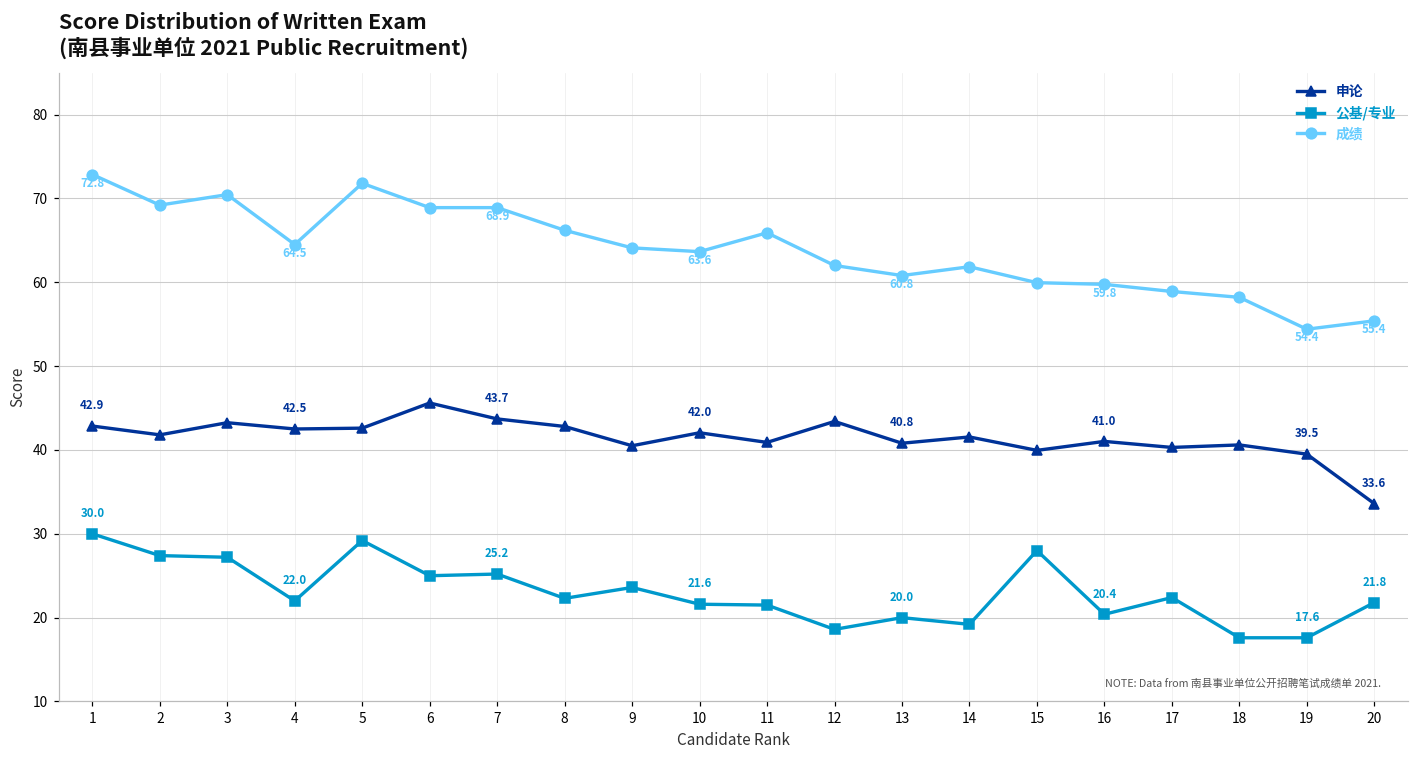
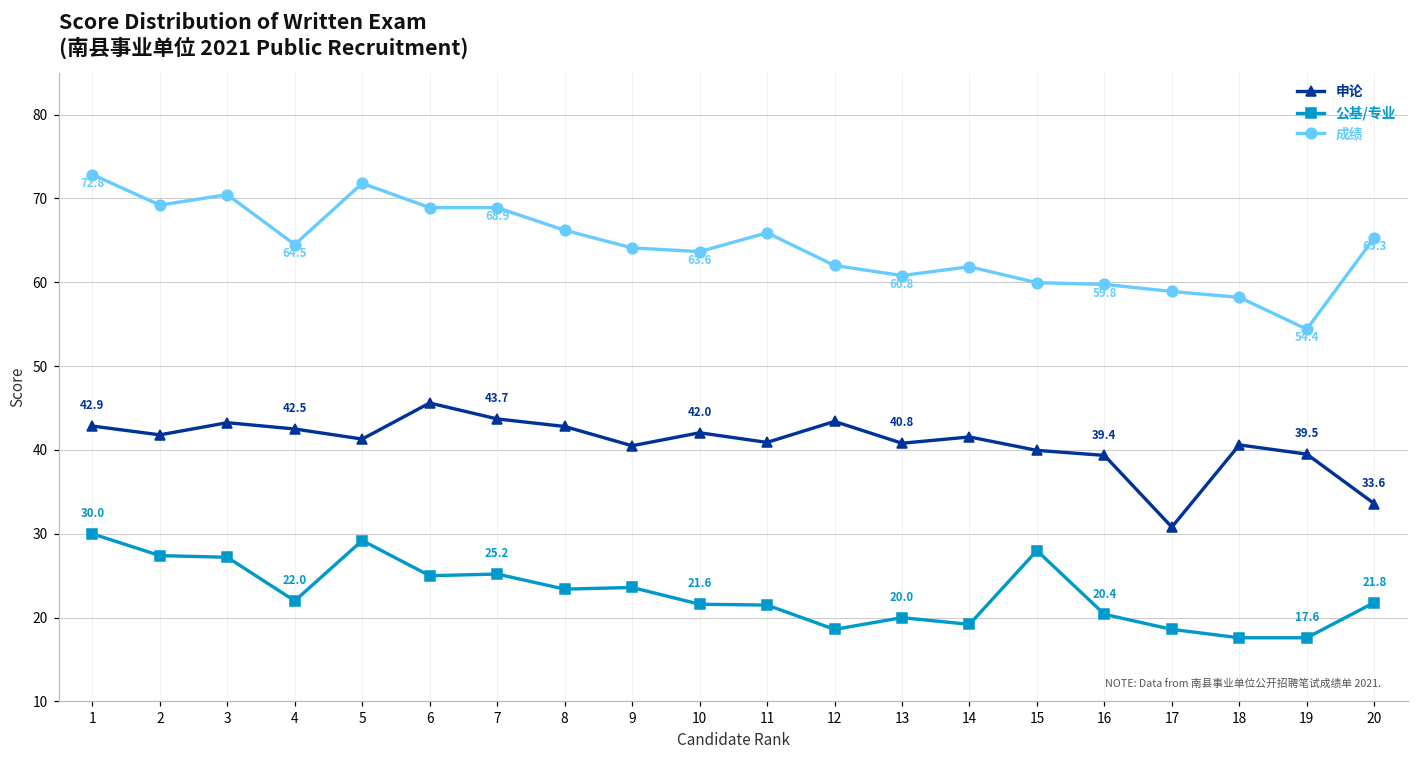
  {
    "申论": {
      "1": 42.9,
      "4": 42.5,
-     "5": 43,
+     "5": 41,
      "7": 43.7,
      "10": 42.0,
      "13": 40.8,
-     "16": 41.0,
-     "17": 40,
+     "16": 39.4,
+     "17": 31,
      "19": 39.5,
      "20": 33.6
    },
    "公基/专业": {
      "2": 27,
      "3": 27,
      "5": 29,
      "6": 25,
-     "8": 22,
+     "8": 23,
      "9": 24,
      "11": 22,
      "12": 19,
      "14": 19,
      "15": 28,
-     "17": 22,
+     "17": 19,
      "18": 18
    },
    "成绩": {
      "1": 72.8,
      "4": 64.5,
      "7": 68.9,
      "10": 63.6,
      "13": 60.8,
      "16": 59.8,
      "19": 54.4,
-     "20": 55.4
+     "20": 65.3
    }
  }
